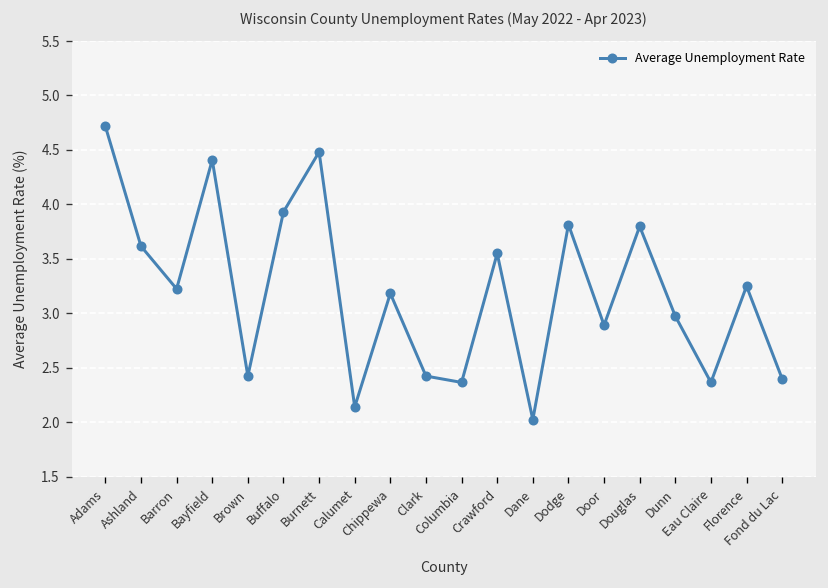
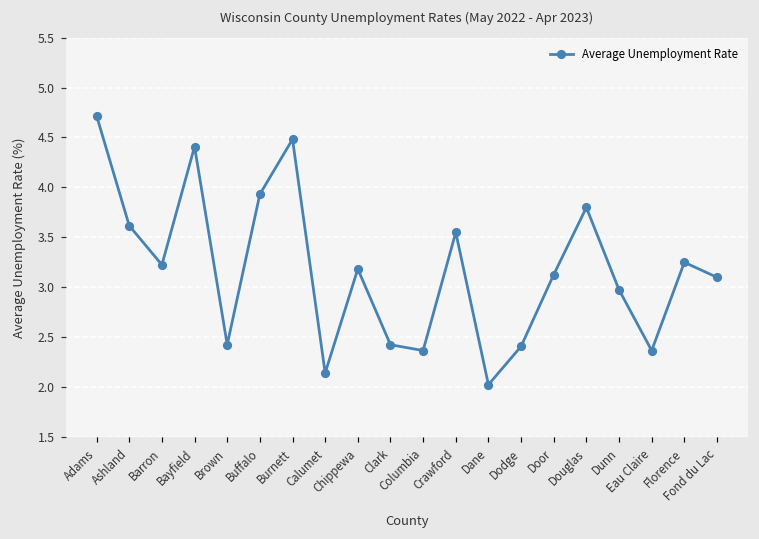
  {
    "Adams": 4.7,
    "Ashland": 3.6,
    "Barron": 3.2,
    "Bayfield": 4.4,
    "Brown": 2.4,
    "Buffalo": 3.9,
    "Burnett": 4.5,
    "Calumet": 2.1,
    "Chippewa": 3.2,
    "Clark": 2.4,
    "Columbia": 2.4,
    "Crawford": 3.5,
    "Dane": 2.0,
-   "Dodge": 3.8,
-   "Door": 2.9,
+   "Dodge": 2.4,
+   "Door": 3.1,
    "Douglas": 3.8,
    "Dunn": 3.0,
    "Eau Claire": 2.4,
    "Florence": 3.3,
-   "Fond du Lac": 2.4
+   "Fond du Lac": 3.1
  }
